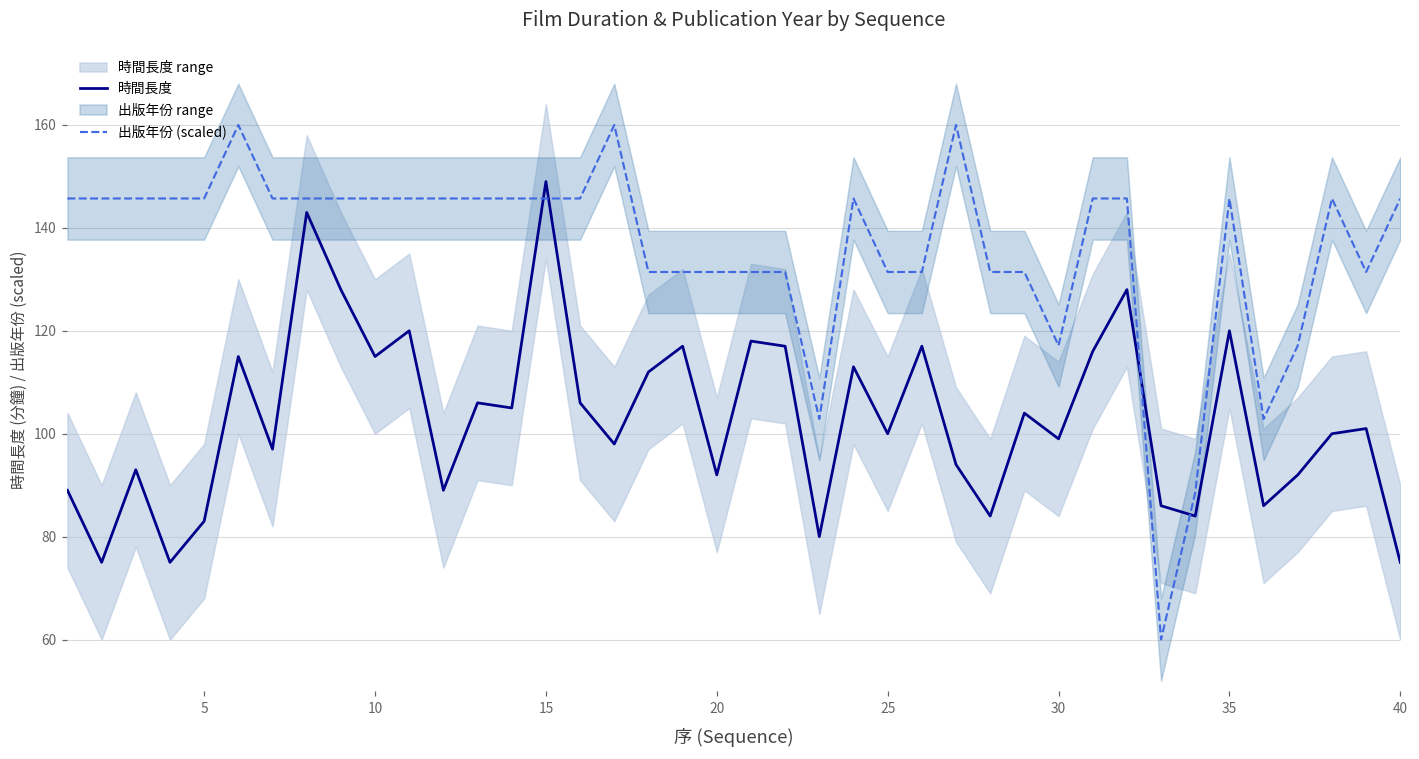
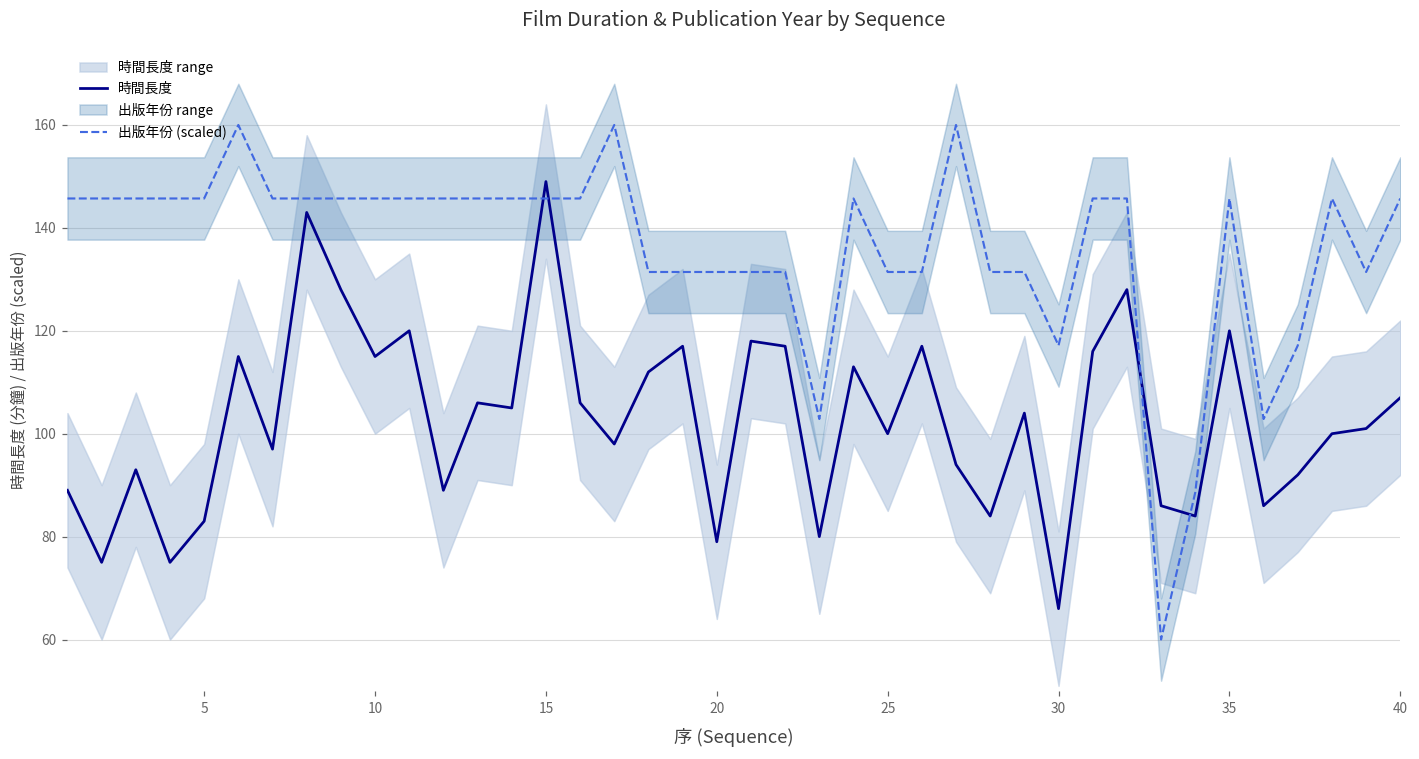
  {
    "時間長度": {
      "5": 83,
      "10": 115,
      "15": 149,
-     "20": 92,
+     "20": 79,
      "25": 100,
-     "30": 99,
+     "30": 66,
      "35": 120,
-     "40": 75
+     "40": 107
    }
  }
